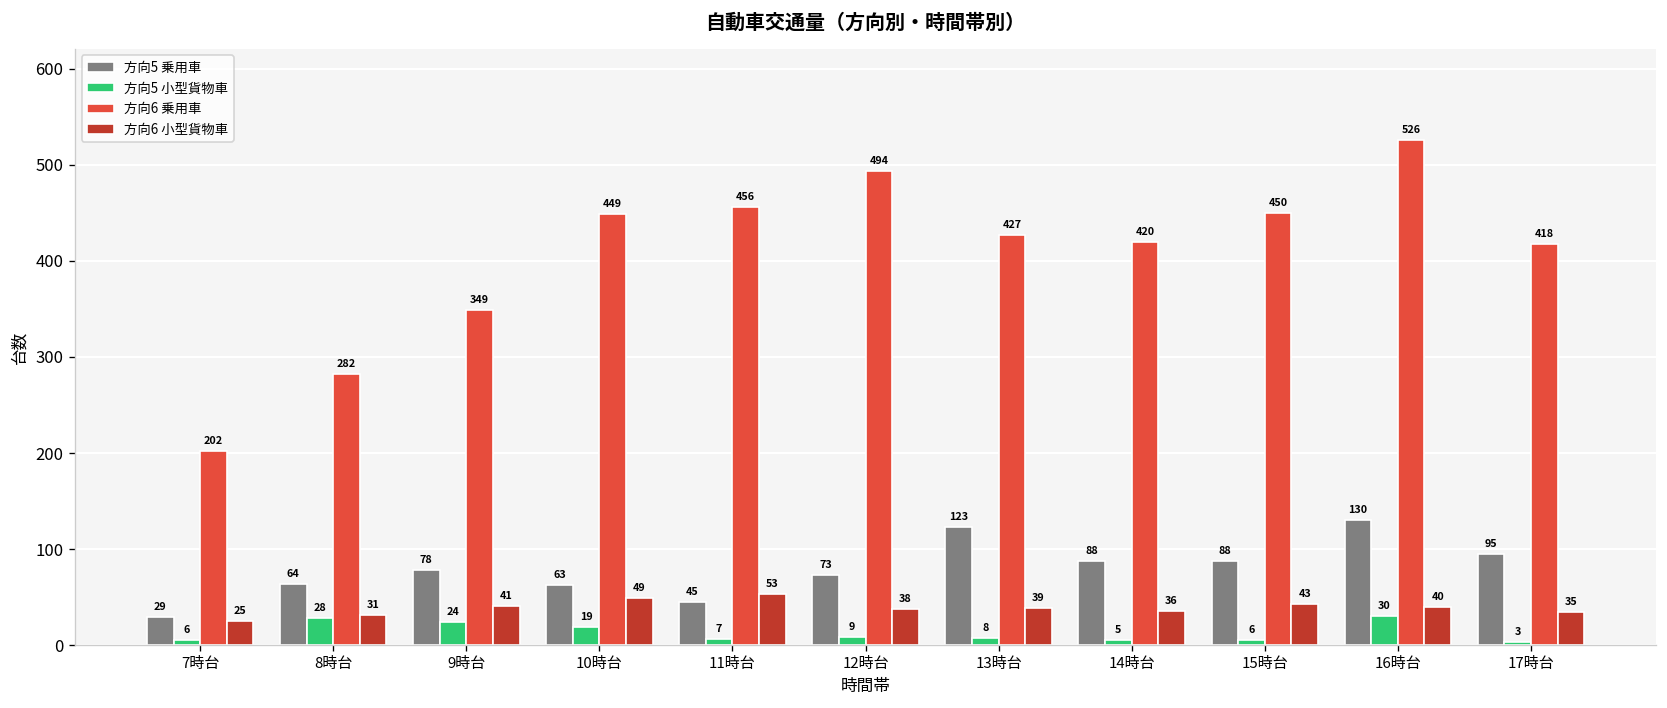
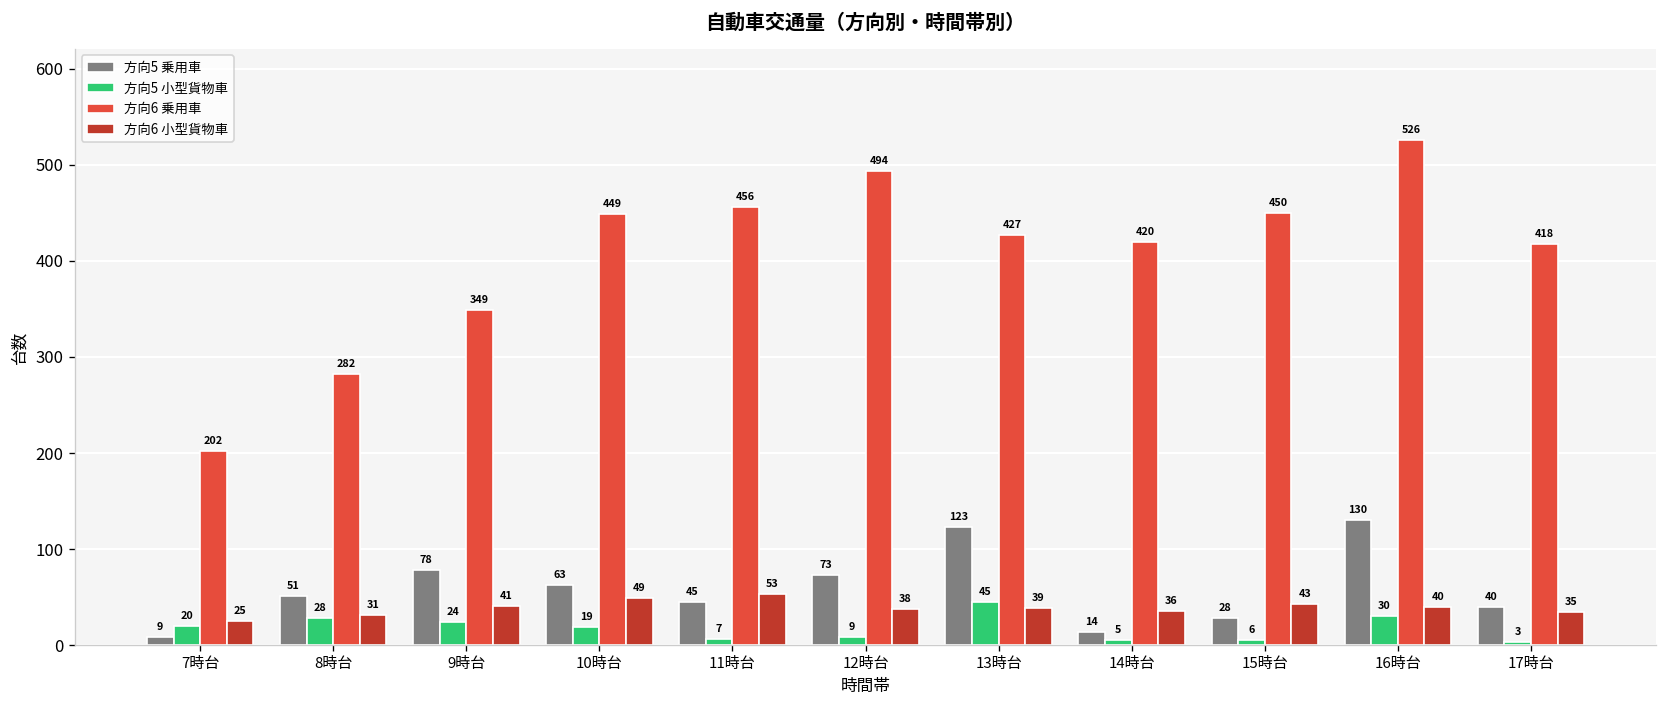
  {
    "方向5 乗用車": {
-     "7時台": 29,
-     "8時台": 64,
+     "7時台": 9,
+     "8時台": 51,
      "9時台": 78,
      "10時台": 63,
      "11時台": 45,
      "12時台": 73,
      "13時台": 123,
-     "14時台": 88,
-     "15時台": 88,
+     "14時台": 14,
+     "15時台": 28,
      "16時台": 130,
-     "17時台": 95
+     "17時台": 40
    },
    "方向5 小型貨物車": {
-     "7時台": 6,
+     "7時台": 20,
      "8時台": 28,
      "9時台": 24,
      "10時台": 19,
      "11時台": 7,
      "12時台": 9,
-     "13時台": 8,
+     "13時台": 45,
      "14時台": 5,
      "15時台": 6,
      "16時台": 30,
      "17時台": 3
    }
  }
